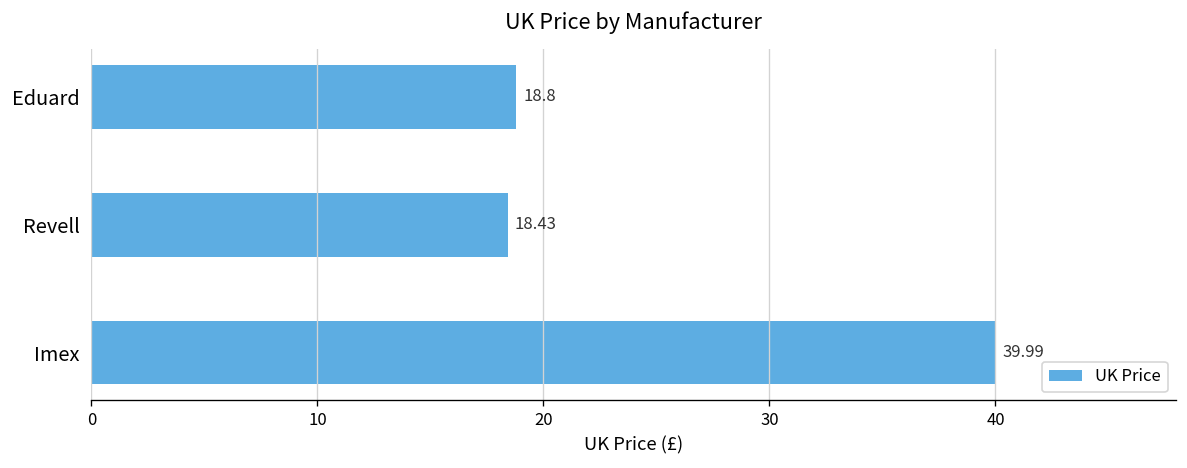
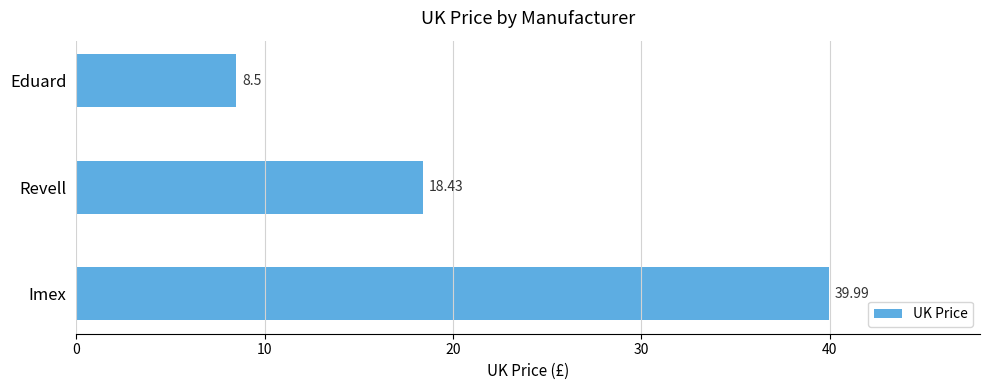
  {
-   "Eduard": 18.8,
+   "Eduard": 8.5,
    "Revell": 18.43,
    "Imex": 39.99
  }
